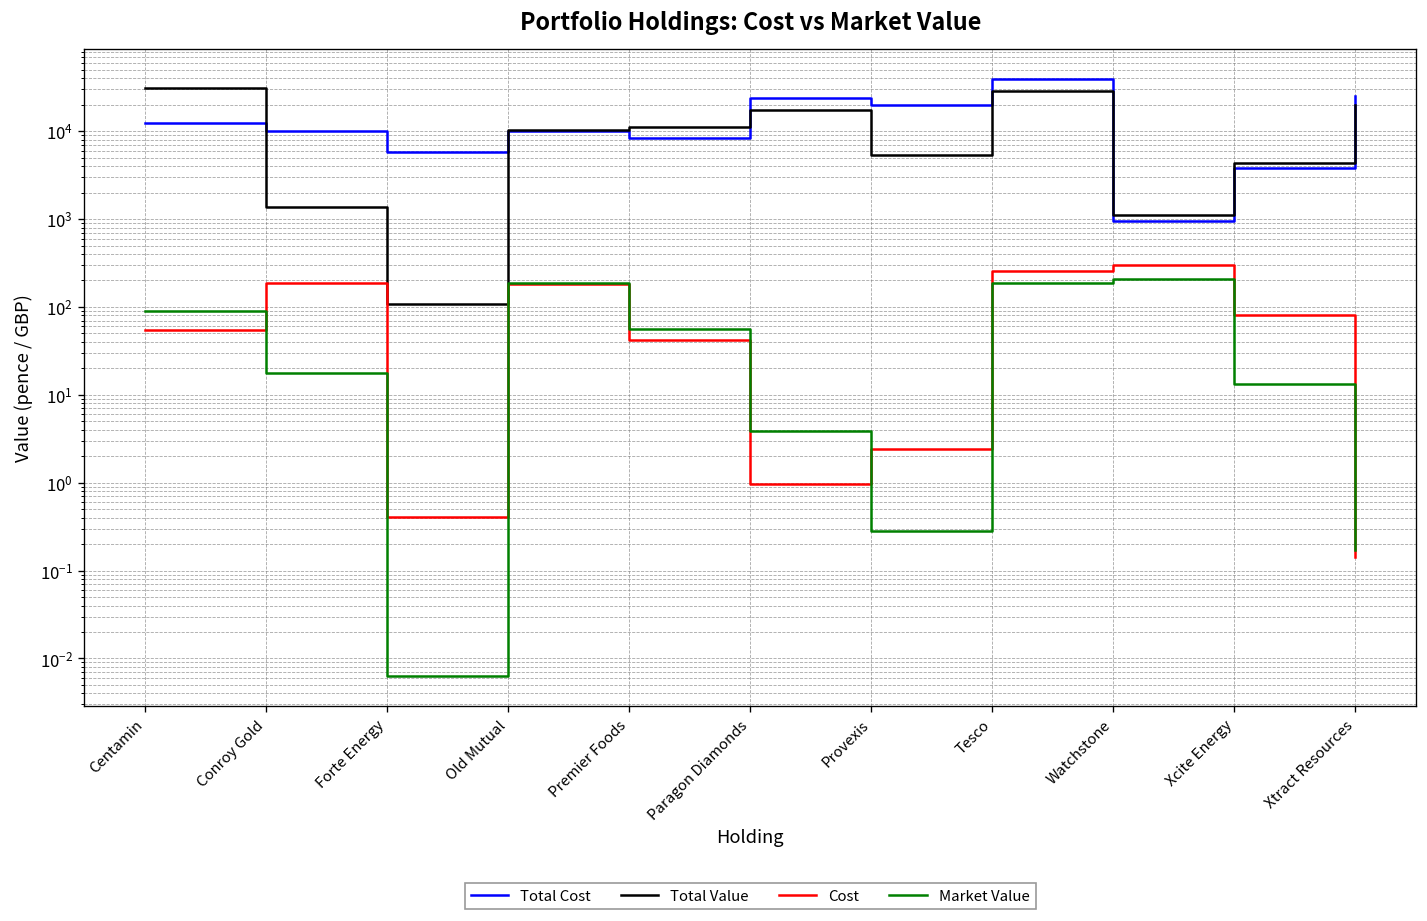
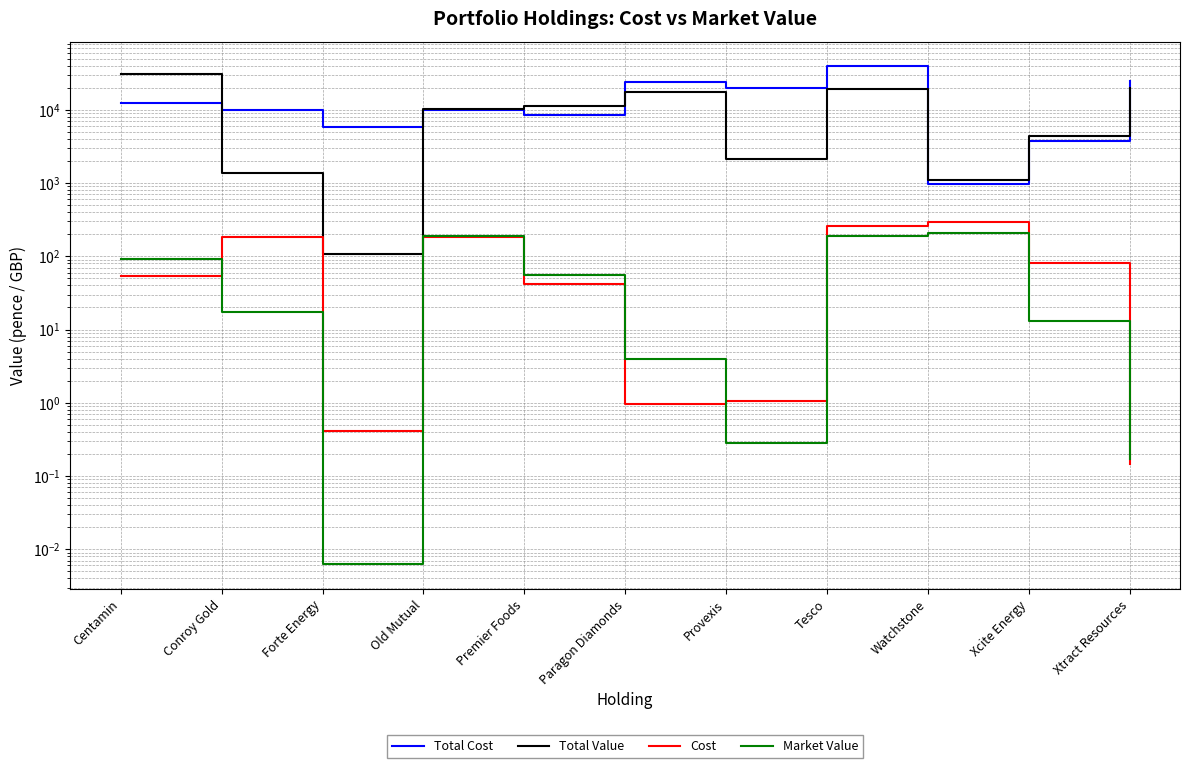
  {
    "Total Cost": {
      "Centamin": 12000,
      "Conroy Gold": 10000,
      "Forte Energy": 6000,
      "Premier Foods": 8000,
      "Paragon Diamonds": 24000,
      "Provexis": 20000,
      "Tesco": 40000,
      "Watchstone": 1000,
      "Xcite Energy": 4000,
      "Xtract Resources": 25000
    },
    "Total Value": {
      "Centamin": 31000,
      "Conroy Gold": 1400,
      "Forte Energy": 110,
      "Premier Foods": 11000,
      "Paragon Diamonds": 17000,
-     "Provexis": 5000,
-     "Tesco": 28000,
+     "Provexis": 2100,
+     "Tesco": 19000,
      "Watchstone": 1100,
      "Xcite Energy": 4000,
      "Xtract Resources": 20000
    },
    "Cost": {
      "Centamin": 50,
      "Conroy Gold": 180,
      "Forte Energy": 0.4,
      "Premier Foods": 40,
      "Paragon Diamonds": 1.0,
-     "Provexis": 2.4,
+     "Provexis": 1.1,
      "Tesco": 260,
      "Watchstone": 300,
      "Xcite Energy": 80,
      "Xtract Resources": 0.14
    },
    "Market Value": {
      "Centamin": 90,
      "Conroy Gold": 18,
      "Forte Energy": 0.006,
      "Premier Foods": 60,
      "Paragon Diamonds": 4,
      "Provexis": 0.3,
      "Tesco": 190,
      "Watchstone": 210,
      "Xcite Energy": 13,
      "Xtract Resources": 0.17
    }
  }
